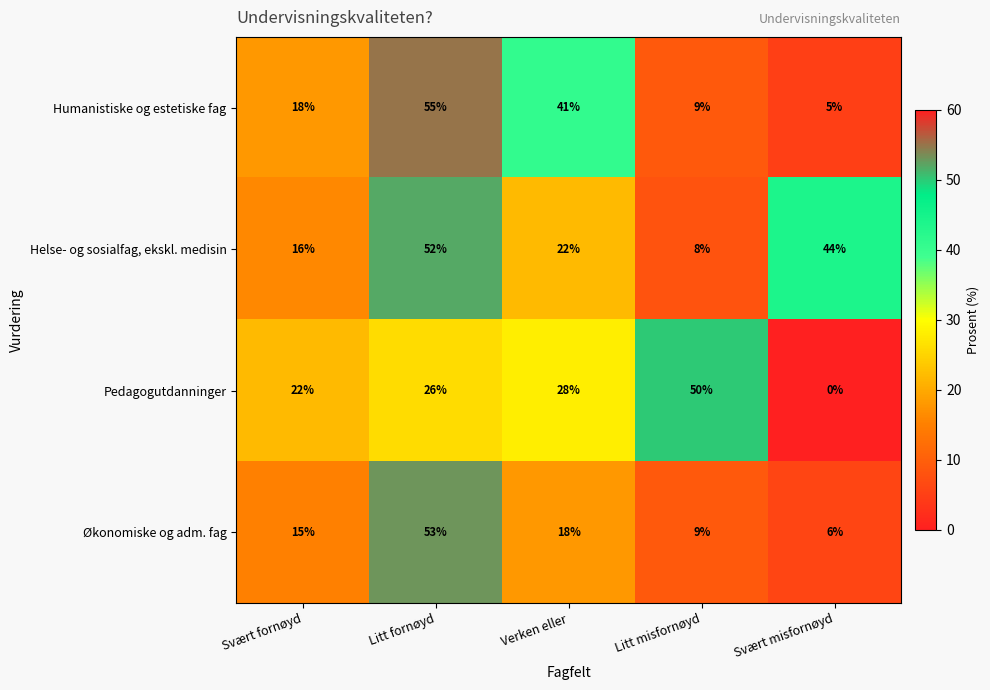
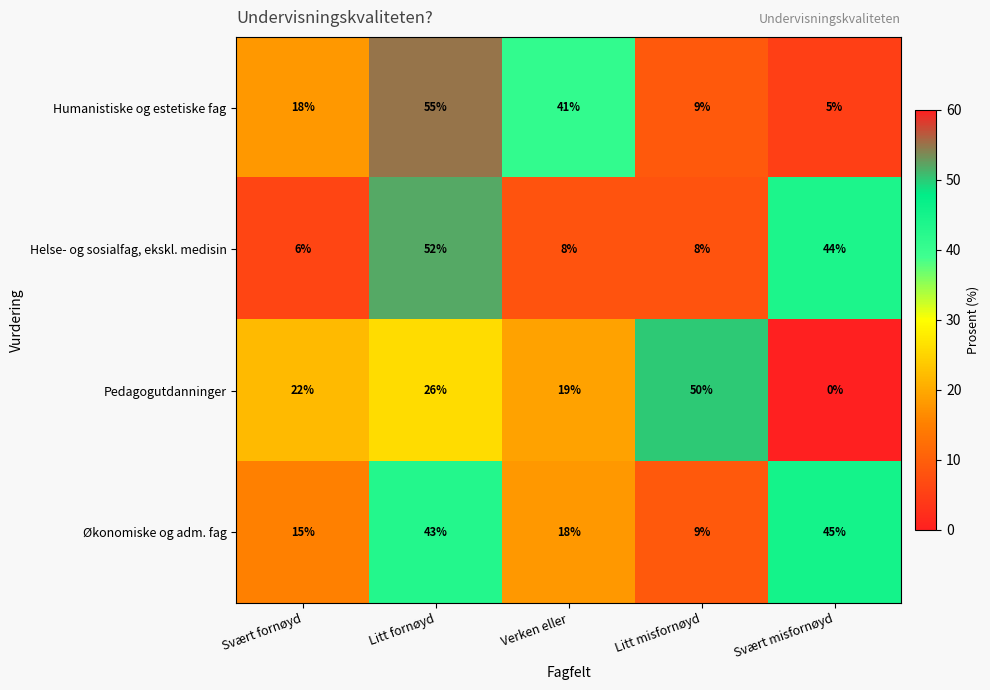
  {
    "Humanistiske og estetiske fag": {
      "Svært fornøyd": "18%",
      "Litt fornøyd": "55%",
      "Verken eller": "41%",
      "Litt misfornøyd": "9%",
      "Svært misfornøyd": "5%"
    },
    "Helse- og sosialfag, ekskl. medisin": {
-     "Svært fornøyd": "16%",
+     "Svært fornøyd": "6%",
      "Litt fornøyd": "52%",
-     "Verken eller": "22%",
+     "Verken eller": "8%",
      "Litt misfornøyd": "8%",
      "Svært misfornøyd": "44%"
    },
    "Pedagogutdanninger": {
      "Svært fornøyd": "22%",
      "Litt fornøyd": "26%",
-     "Verken eller": "28%",
+     "Verken eller": "19%",
      "Litt misfornøyd": "50%",
      "Svært misfornøyd": "0%"
    },
    "Økonomiske og adm. fag": {
      "Svært fornøyd": "15%",
-     "Litt fornøyd": "53%",
+     "Litt fornøyd": "43%",
      "Verken eller": "18%",
      "Litt misfornøyd": "9%",
-     "Svært misfornøyd": "6%"
+     "Svært misfornøyd": "45%"
    }
  }
